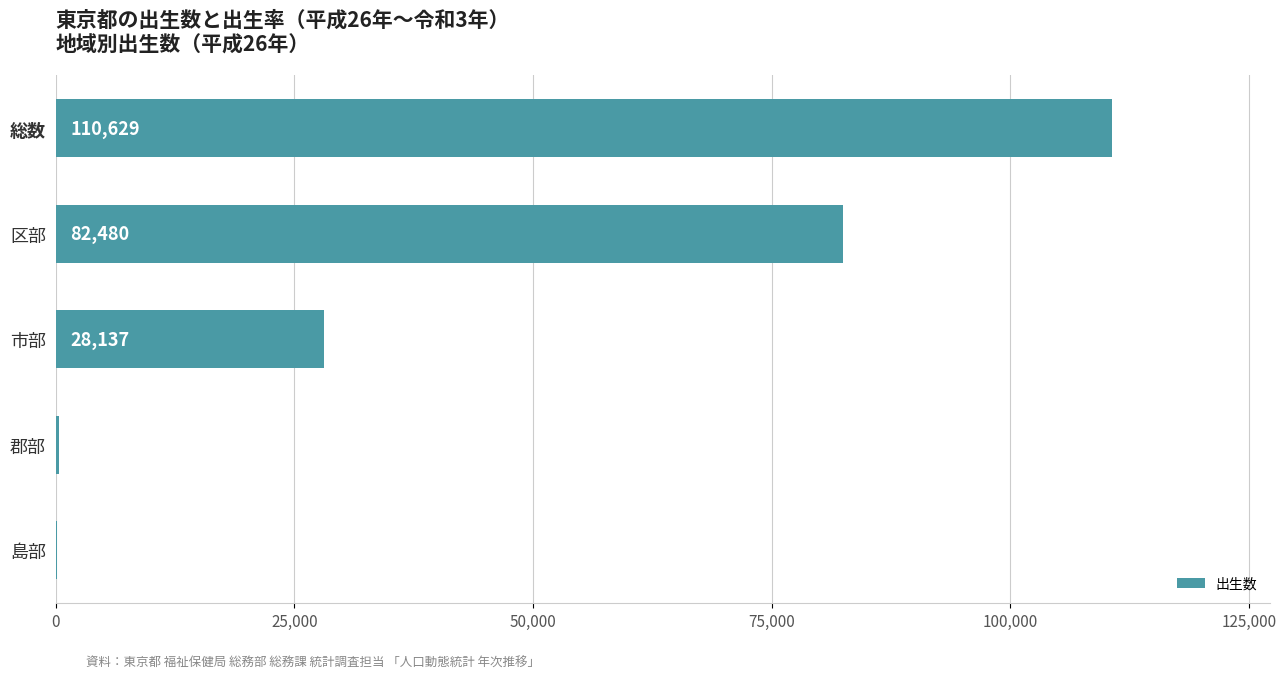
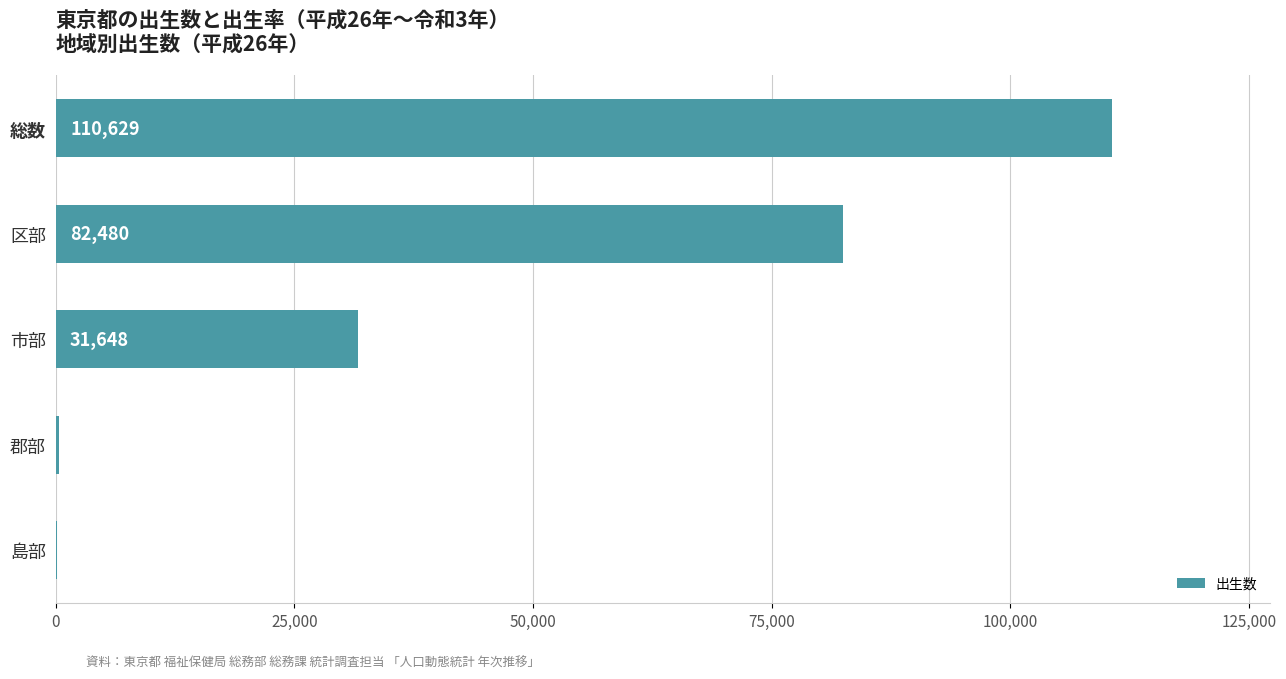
  {
    "総数": "110,629",
    "区部": "82,480",
-   "市部": "28,137"
+   "市部": "31,648"
  }
